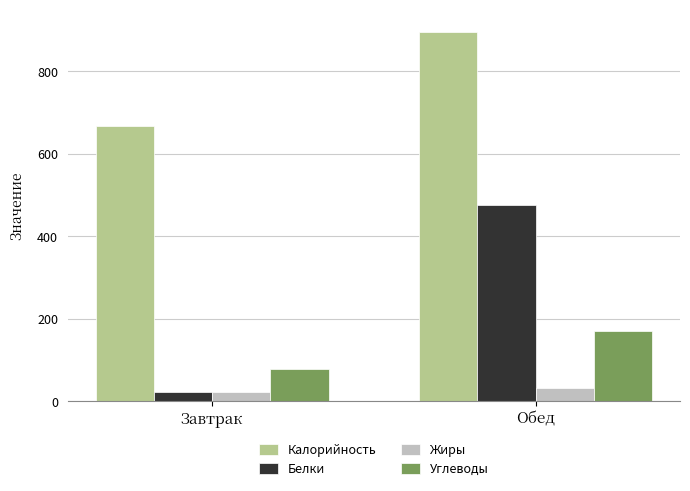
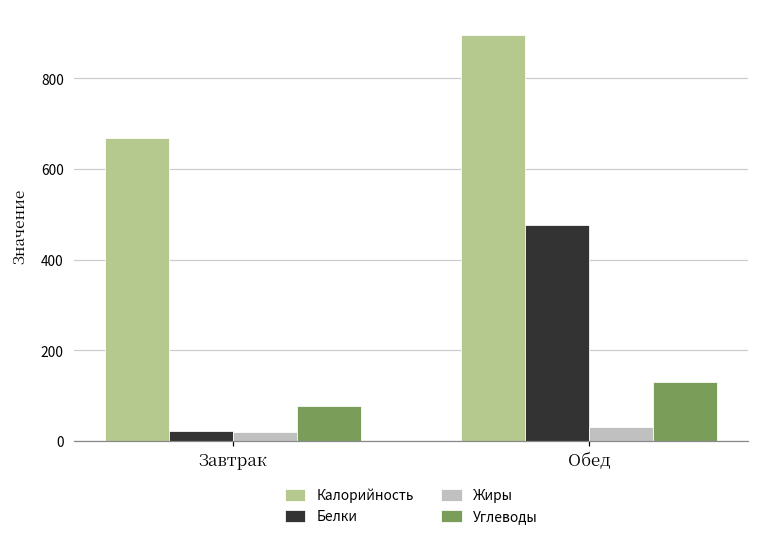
  {
    "Белки": {
      "Завтрак": 20,
      "Обед": 480
    },
    "Углеводы": {
      "Завтрак": 80,
-     "Обед": 170
+     "Обед": 130
    }
  }
